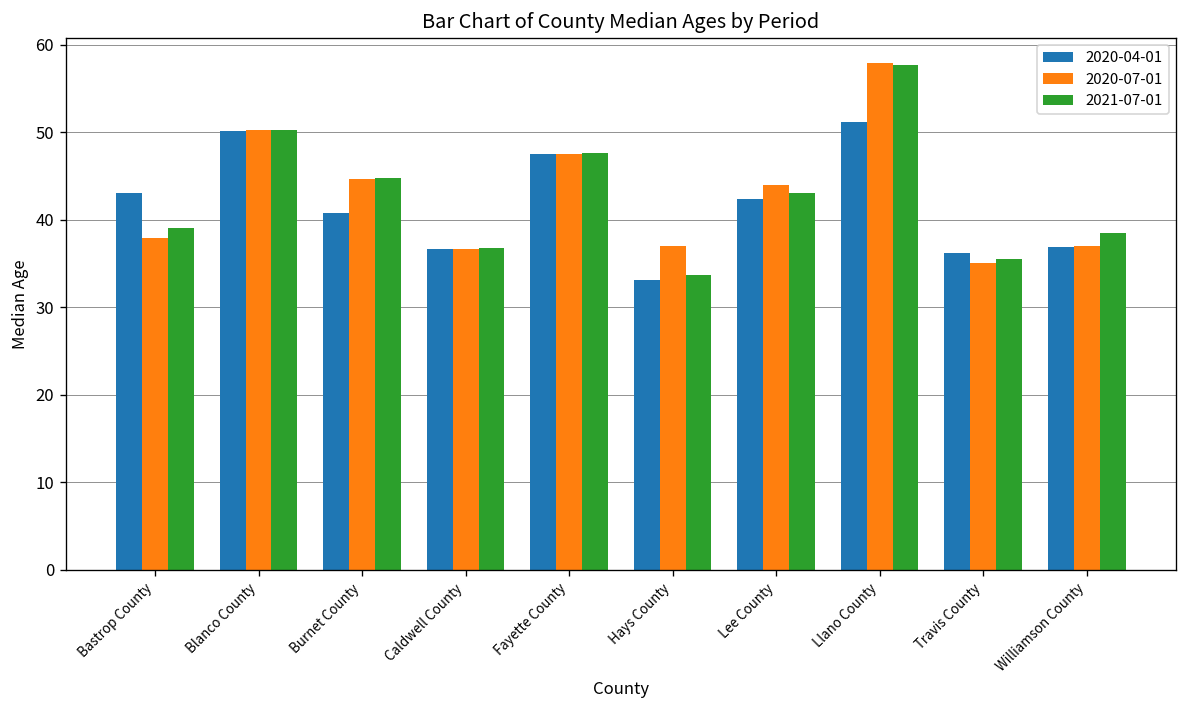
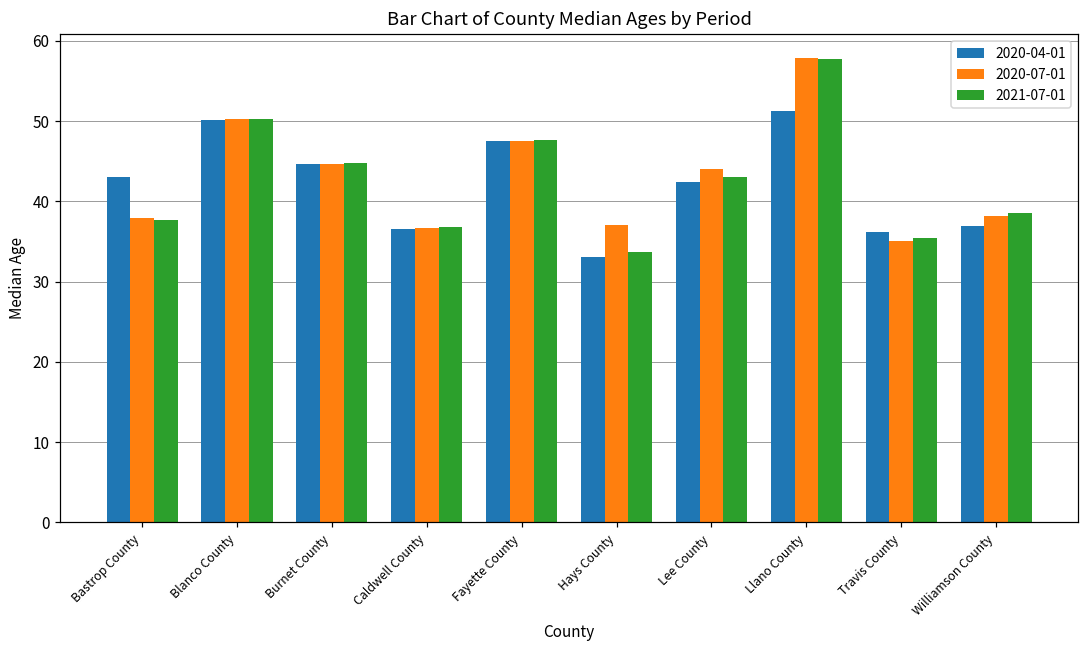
  {
    "2020-04-01": {
      "Bastrop County": 43,
      "Blanco County": 50,
-     "Burnet County": 41,
+     "Burnet County": 45,
      "Caldwell County": 37,
      "Fayette County": 48,
      "Hays County": 33,
      "Lee County": 42,
      "Llano County": 51,
      "Travis County": 36,
      "Williamson County": 37
    },
    "2020-07-01": {
      "Bastrop County": 38,
      "Blanco County": 50,
      "Burnet County": 45,
      "Caldwell County": 37,
      "Fayette County": 48,
      "Hays County": 37,
      "Lee County": 44,
      "Llano County": 58,
      "Travis County": 35,
-     "Williamson County": 37
+     "Williamson County": 38
    },
    "2021-07-01": {
-     "Bastrop County": 39,
+     "Bastrop County": 38,
      "Blanco County": 50,
      "Burnet County": 45,
      "Caldwell County": 37,
      "Fayette County": 48,
      "Hays County": 34,
      "Lee County": 43,
      "Llano County": 58,
      "Travis County": 36,
      "Williamson County": 39
    }
  }
